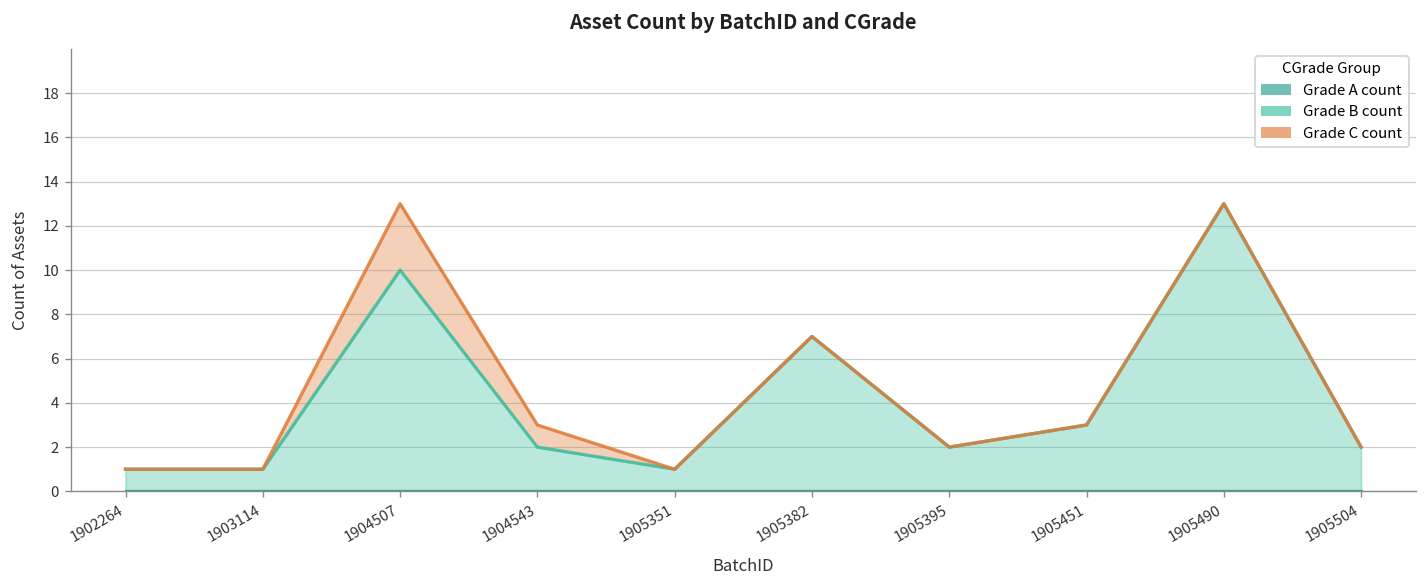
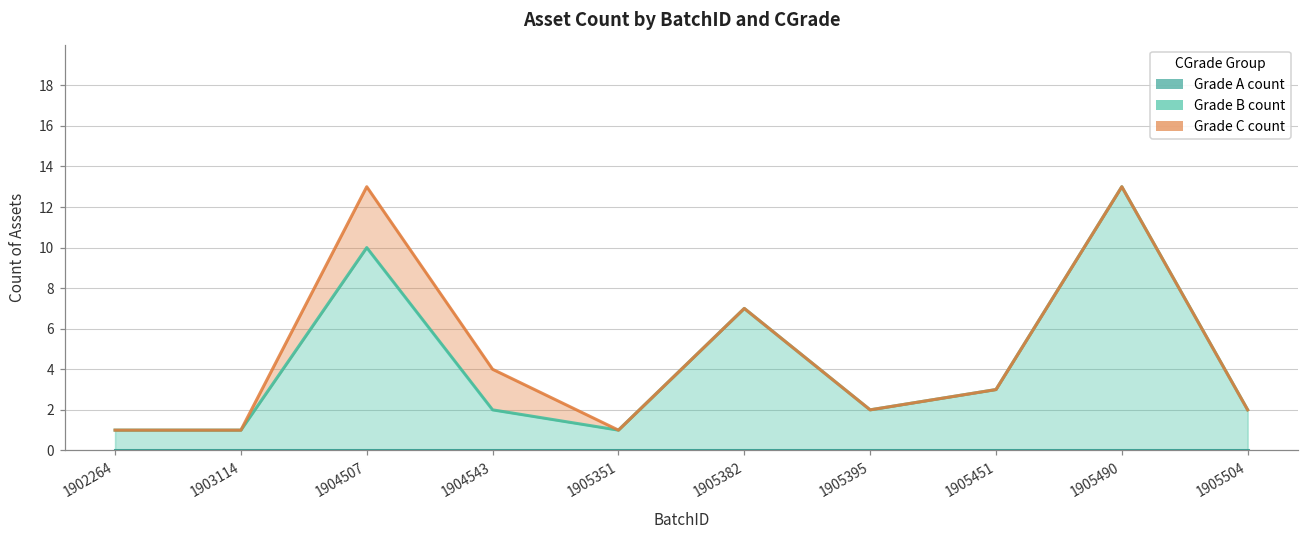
  {
    "Grade C count": {
      "1904507": 3,
-     "1904543": 1
+     "1904543": 2
    }
  }
